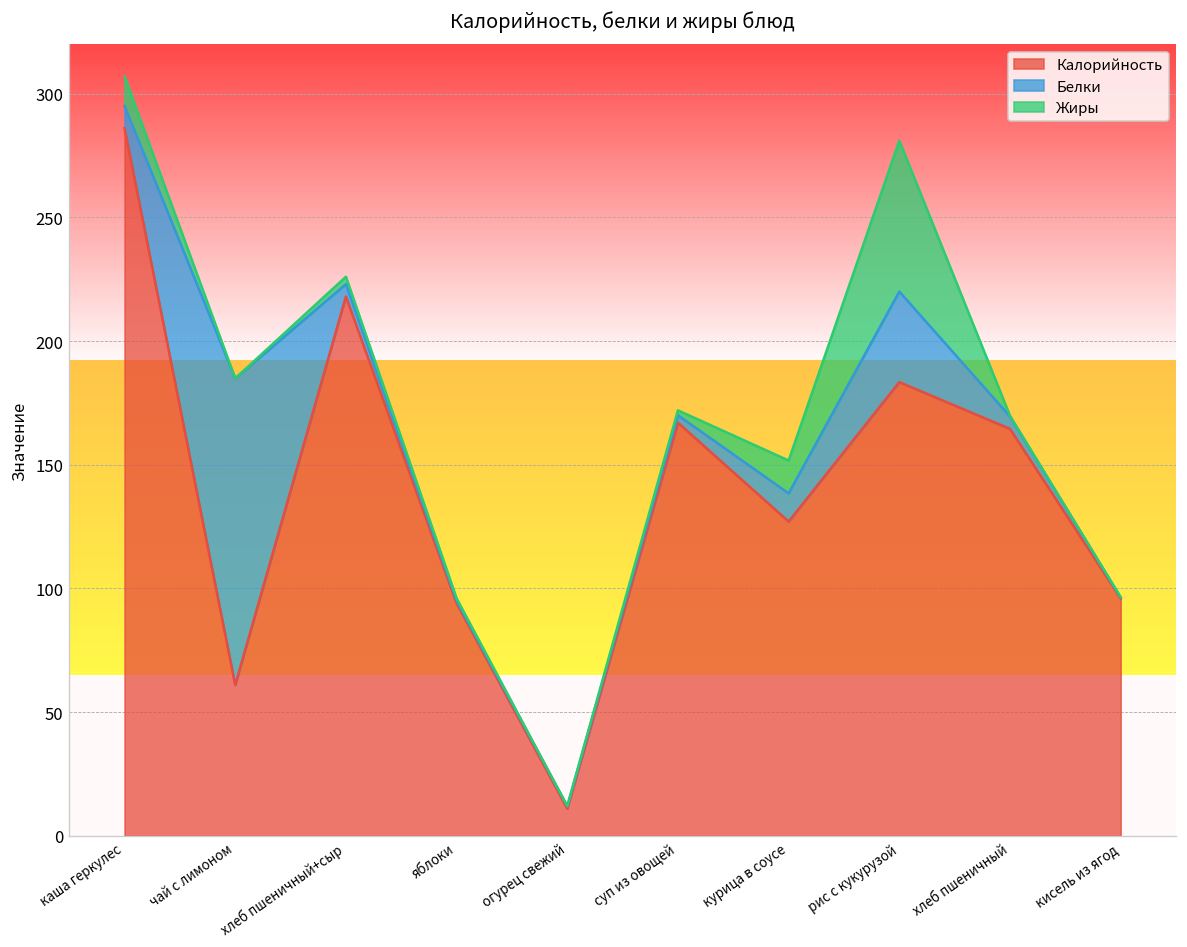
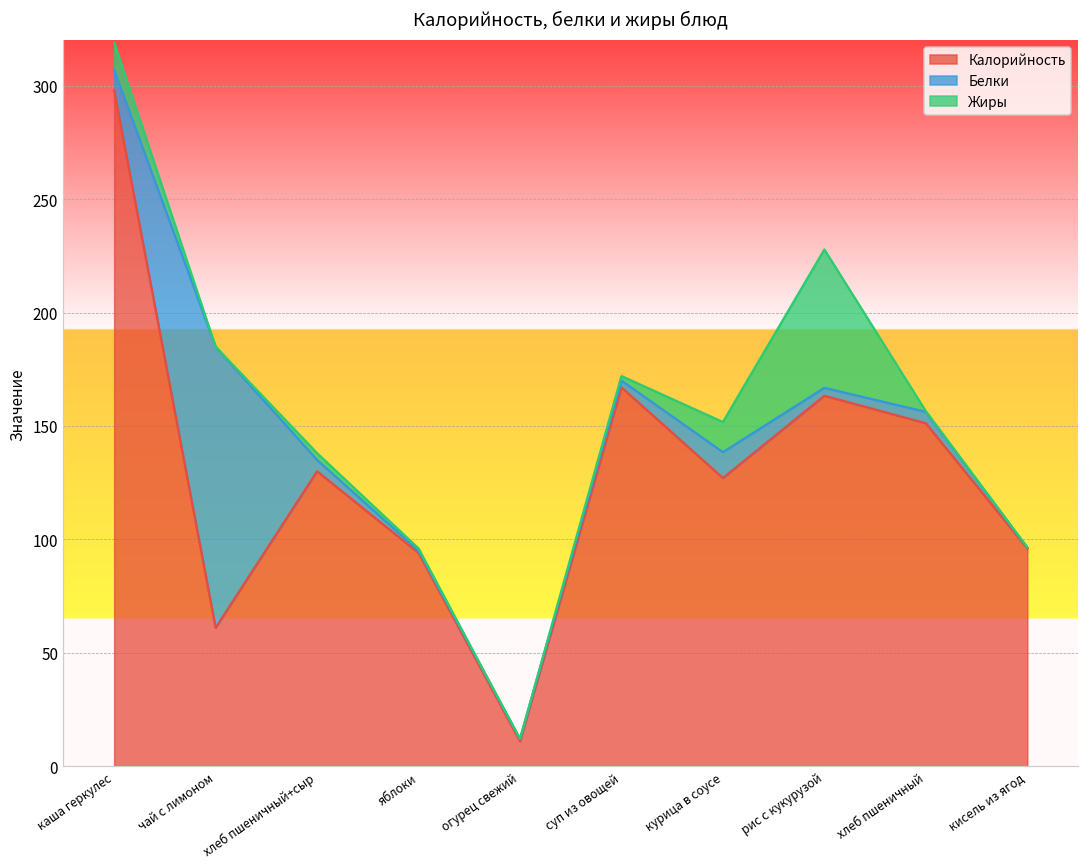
  {
    "Калорийность": {
-     "каша геркулес": 286,
+     "каша геркулес": 298,
      "чай с лимоном": 61,
-     "хлеб пшеничный+сыр": 218,
+     "хлеб пшеничный+сыр": 130,
      "суп из овощей": 167,
      "курица в соусе": 127,
-     "рис с кукурузой": 183,
-     "хлеб пшеничный": 165
+     "рис с кукурузой": 163,
+     "хлеб пшеничный": 151
    },
    "Белки": {
      "каша геркулес": 9,
      "хлеб пшеничный+сыр": 5,
      "суп из овощей": 3,
      "курица в соусе": 11,
-     "рис с кукурузой": 37
+     "рис с кукурузой": 4
    },
    "Жиры": {
      "каша геркулес": 12,
      "хлеб пшеничный+сыр": 3,
      "суп из овощей": 2,
      "курица в соусе": 13,
      "рис с кукурузой": 61
    }
  }
